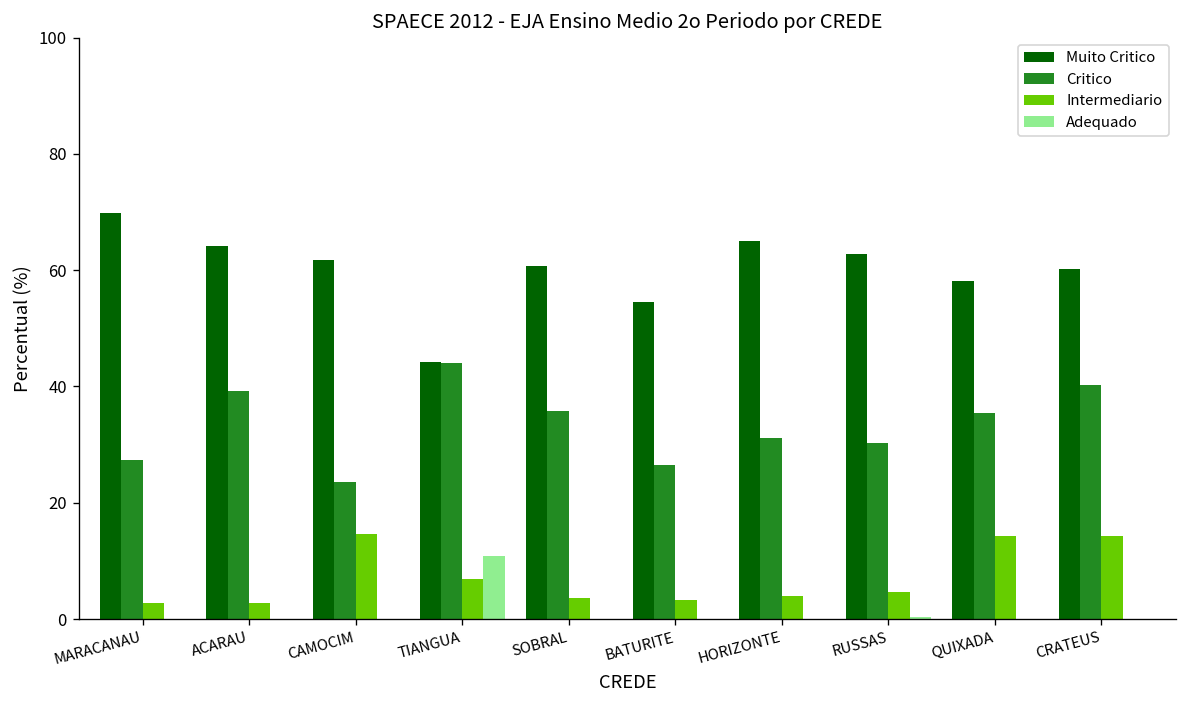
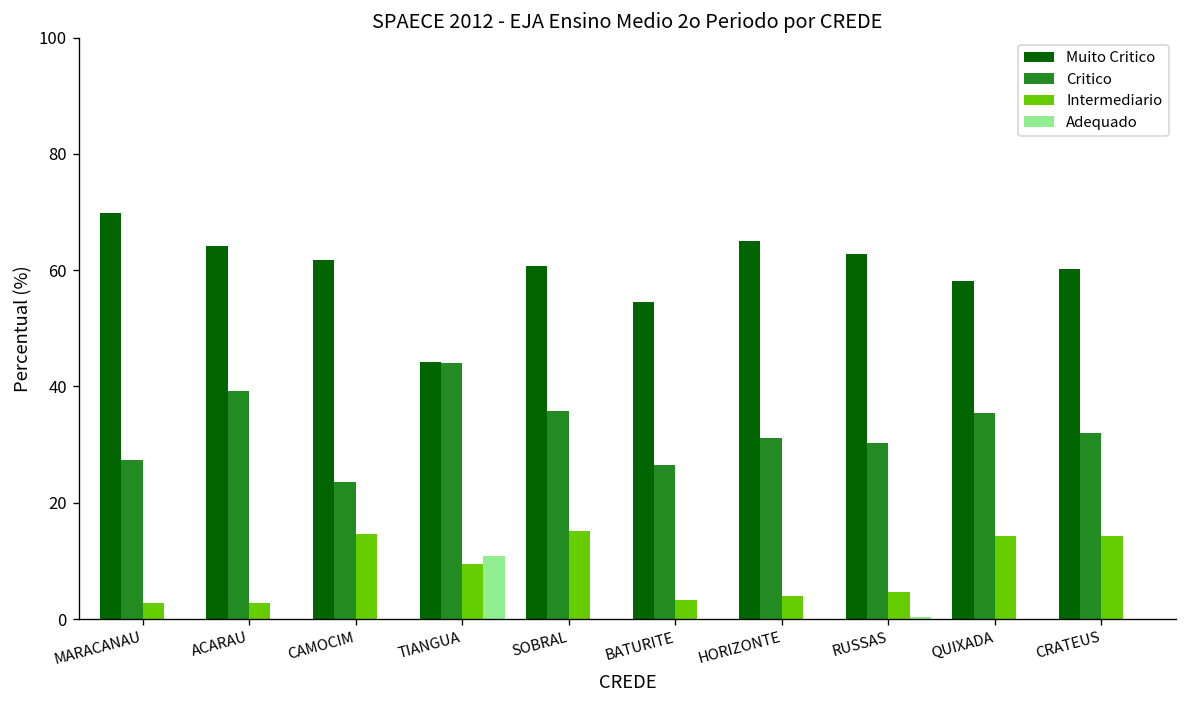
  {
    "Muito Critico": {
      "MARACANAU": 70,
      "ACARAU": 64,
      "CAMOCIM": 62,
      "TIANGUA": 44,
      "SOBRAL": 61,
      "BATURITE": 54,
      "HORIZONTE": 65,
      "RUSSAS": 63,
      "QUIXADA": 58,
      "CRATEUS": 60
    },
    "Critico": {
      "MARACANAU": 27,
      "ACARAU": 39,
      "CAMOCIM": 24,
      "TIANGUA": 44,
      "SOBRAL": 36,
      "BATURITE": 26,
      "HORIZONTE": 31,
      "RUSSAS": 30,
      "QUIXADA": 35,
-     "CRATEUS": 40
+     "CRATEUS": 32
    },
    "Intermediario": {
      "MARACANAU": 3,
      "ACARAU": 3,
      "CAMOCIM": 15,
-     "TIANGUA": 7,
-     "SOBRAL": 4,
+     "TIANGUA": 9,
+     "SOBRAL": 15,
      "BATURITE": 3,
      "HORIZONTE": 4,
      "RUSSAS": 5,
      "QUIXADA": 14,
      "CRATEUS": 14
    },
    "Adequado": {
      "MARACANAU": 0,
      "ACARAU": 0,
      "CAMOCIM": 0,
      "TIANGUA": 11,
      "SOBRAL": 0,
      "BATURITE": 0,
      "HORIZONTE": 0,
      "QUIXADA": 0,
      "CRATEUS": 0
    }
  }
